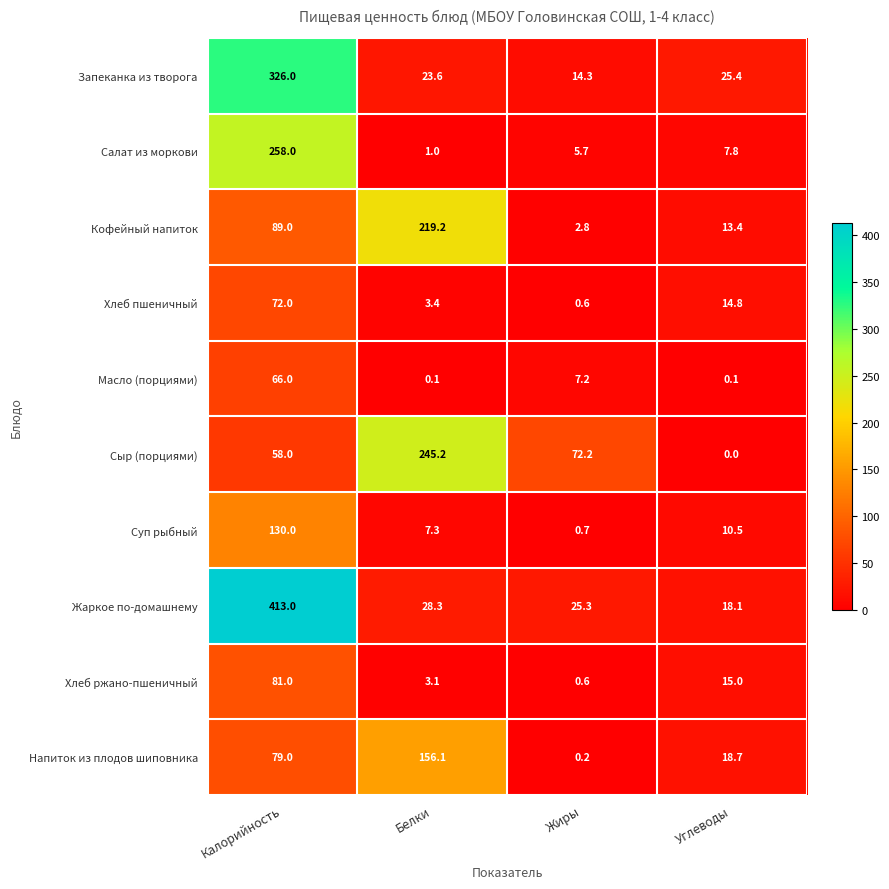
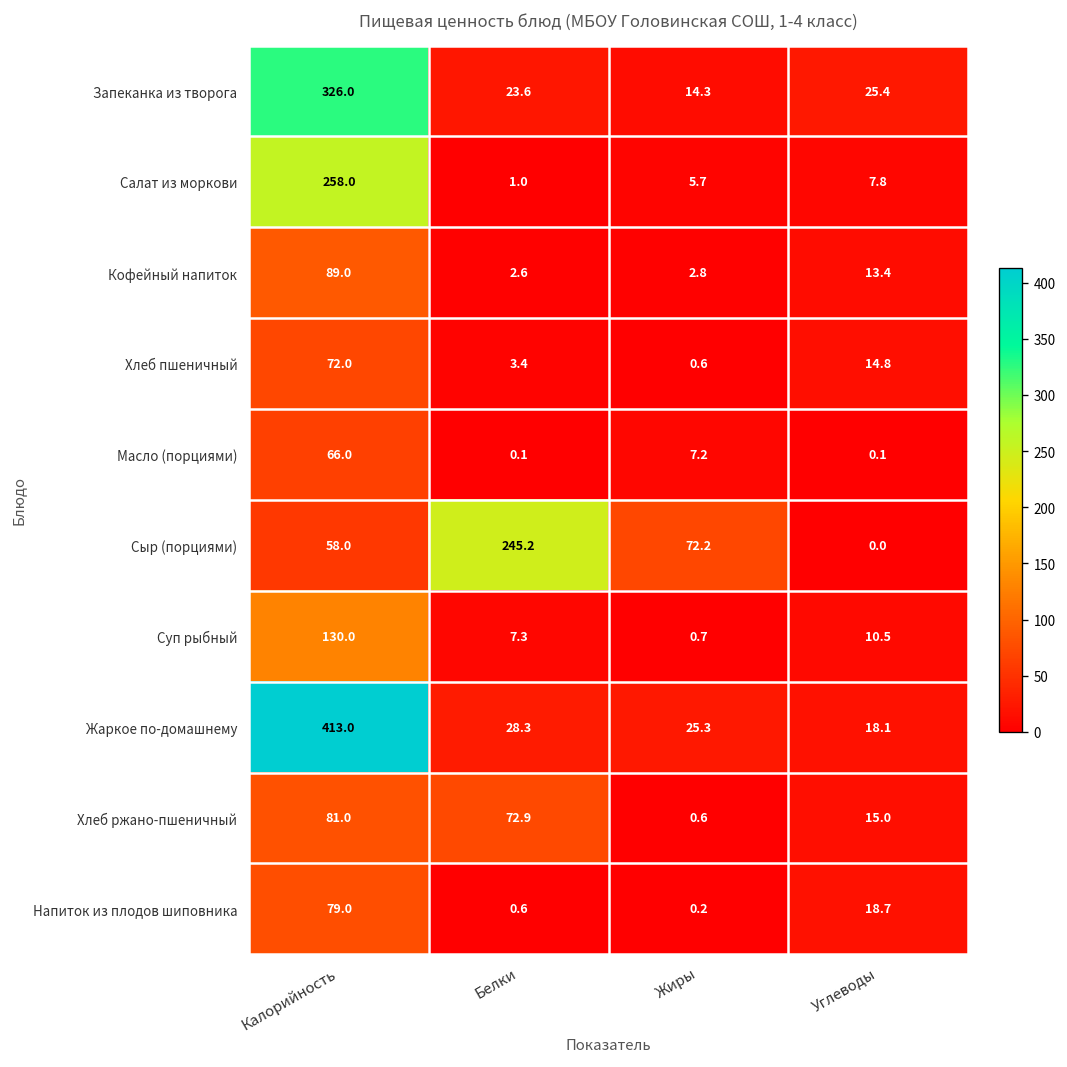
  {
    "Запеканка из творога": {
      "Калорийность": 326.0,
      "Белки": 23.6,
      "Жиры": 14.3,
      "Углеводы": 25.4
    },
    "Салат из моркови": {
      "Калорийность": 258.0,
      "Белки": 1.0,
      "Жиры": 5.7,
      "Углеводы": 7.8
    },
    "Кофейный напиток": {
      "Калорийность": 89.0,
-     "Белки": 219.2,
+     "Белки": 2.6,
      "Жиры": 2.8,
      "Углеводы": 13.4
    },
    "Хлеб пшеничный": {
      "Калорийность": 72.0,
      "Белки": 3.4,
      "Жиры": 0.6,
      "Углеводы": 14.8
    },
    "Масло (порциями)": {
      "Калорийность": 66.0,
      "Белки": 0.1,
      "Жиры": 7.2,
      "Углеводы": 0.1
    },
    "Сыр (порциями)": {
      "Калорийность": 58.0,
      "Белки": 245.2,
      "Жиры": 72.2,
      "Углеводы": 0.0
    },
    "Суп рыбный": {
      "Калорийность": 130.0,
      "Белки": 7.3,
      "Жиры": 0.7,
      "Углеводы": 10.5
    },
    "Жаркое по-домашнему": {
      "Калорийность": 413.0,
      "Белки": 28.3,
      "Жиры": 25.3,
      "Углеводы": 18.1
    },
    "Хлеб ржано-пшеничный": {
      "Калорийность": 81.0,
-     "Белки": 3.1,
+     "Белки": 72.9,
      "Жиры": 0.6,
      "Углеводы": 15.0
    },
    "Напиток из плодов шиповника": {
      "Калорийность": 79.0,
-     "Белки": 156.1,
+     "Белки": 0.6,
      "Жиры": 0.2,
      "Углеводы": 18.7
    }
  }
